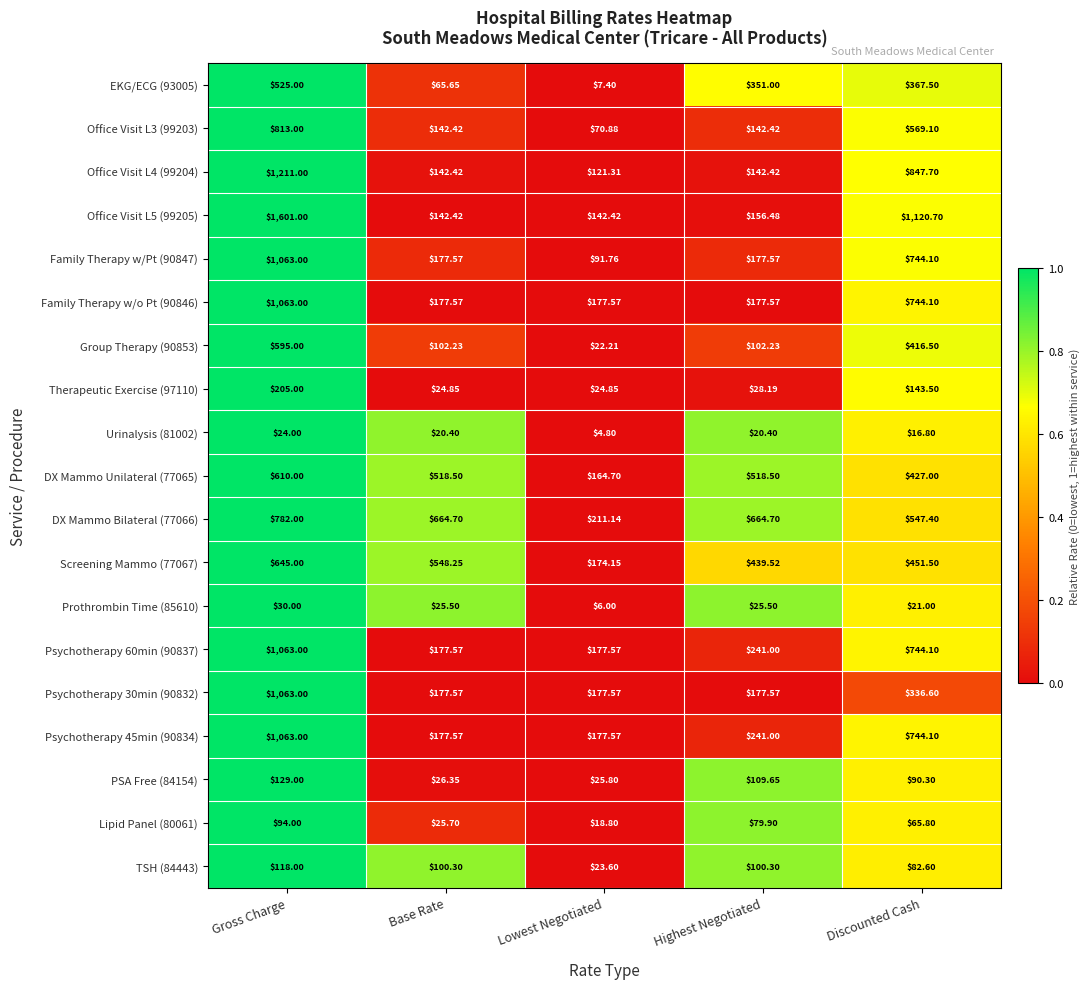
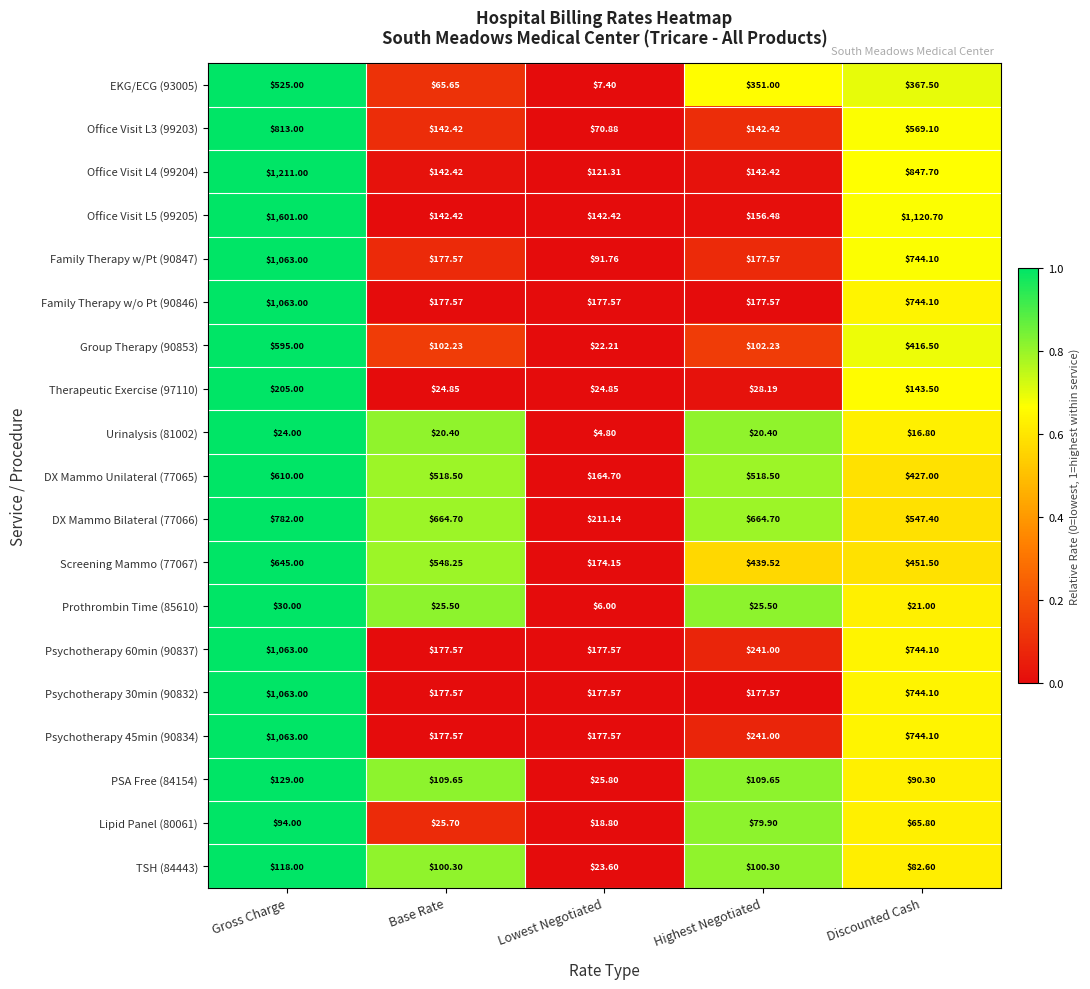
  {
    "EKG/ECG (93005)": {
      "Gross Charge": "$525.00",
      "Base Rate": "$65.65",
      "Lowest Negotiated": "$7.40",
      "Highest Negotiated": "$351.00",
      "Discounted Cash": "$367.50"
    },
    "Office Visit L3 (99203)": {
      "Gross Charge": "$813.00",
      "Base Rate": "$142.42",
      "Lowest Negotiated": "$70.88",
      "Highest Negotiated": "$142.42",
      "Discounted Cash": "$569.10"
    },
    "Office Visit L4 (99204)": {
      "Gross Charge": "$1,211.00",
      "Base Rate": "$142.42",
      "Lowest Negotiated": "$121.31",
      "Highest Negotiated": "$142.42",
      "Discounted Cash": "$847.70"
    },
    "Office Visit L5 (99205)": {
      "Gross Charge": "$1,601.00",
      "Base Rate": "$142.42",
      "Lowest Negotiated": "$142.42",
      "Highest Negotiated": "$156.48",
      "Discounted Cash": "$1,120.70"
    },
    "Family Therapy w/Pt (90847)": {
      "Gross Charge": "$1,063.00",
      "Base Rate": "$177.57",
      "Lowest Negotiated": "$91.76",
      "Highest Negotiated": "$177.57",
      "Discounted Cash": "$744.10"
    },
    "Family Therapy w/o Pt (90846)": {
      "Gross Charge": "$1,063.00",
      "Base Rate": "$177.57",
      "Lowest Negotiated": "$177.57",
      "Highest Negotiated": "$177.57",
      "Discounted Cash": "$744.10"
    },
    "Group Therapy (90853)": {
      "Gross Charge": "$595.00",
      "Base Rate": "$102.23",
      "Lowest Negotiated": "$22.21",
      "Highest Negotiated": "$102.23",
      "Discounted Cash": "$416.50"
    },
    "Therapeutic Exercise (97110)": {
      "Gross Charge": "$205.00",
      "Base Rate": "$24.85",
      "Lowest Negotiated": "$24.85",
      "Highest Negotiated": "$28.19",
      "Discounted Cash": "$143.50"
    },
    "Urinalysis (81002)": {
      "Gross Charge": "$24.00",
      "Base Rate": "$20.40",
      "Lowest Negotiated": "$4.80",
      "Highest Negotiated": "$20.40",
      "Discounted Cash": "$16.80"
    },
    "DX Mammo Unilateral (77065)": {
      "Gross Charge": "$610.00",
      "Base Rate": "$518.50",
      "Lowest Negotiated": "$164.70",
      "Highest Negotiated": "$518.50",
      "Discounted Cash": "$427.00"
    },
    "DX Mammo Bilateral (77066)": {
      "Gross Charge": "$782.00",
      "Base Rate": "$664.70",
      "Lowest Negotiated": "$211.14",
      "Highest Negotiated": "$664.70",
      "Discounted Cash": "$547.40"
    },
    "Screening Mammo (77067)": {
      "Gross Charge": "$645.00",
      "Base Rate": "$548.25",
      "Lowest Negotiated": "$174.15",
      "Highest Negotiated": "$439.52",
      "Discounted Cash": "$451.50"
    },
    "Prothrombin Time (85610)": {
      "Gross Charge": "$30.00",
      "Base Rate": "$25.50",
      "Lowest Negotiated": "$6.00",
      "Highest Negotiated": "$25.50",
      "Discounted Cash": "$21.00"
    },
    "Psychotherapy 60min (90837)": {
      "Gross Charge": "$1,063.00",
      "Base Rate": "$177.57",
      "Lowest Negotiated": "$177.57",
      "Highest Negotiated": "$241.00",
      "Discounted Cash": "$744.10"
    },
    "Psychotherapy 30min (90832)": {
      "Gross Charge": "$1,063.00",
      "Base Rate": "$177.57",
      "Lowest Negotiated": "$177.57",
      "Highest Negotiated": "$177.57",
-     "Discounted Cash": "$336.60"
+     "Discounted Cash": "$744.10"
    },
    "Psychotherapy 45min (90834)": {
      "Gross Charge": "$1,063.00",
      "Base Rate": "$177.57",
      "Lowest Negotiated": "$177.57",
      "Highest Negotiated": "$241.00",
      "Discounted Cash": "$744.10"
    },
    "PSA Free (84154)": {
      "Gross Charge": "$129.00",
-     "Base Rate": "$26.35",
+     "Base Rate": "$109.65",
      "Lowest Negotiated": "$25.80",
      "Highest Negotiated": "$109.65",
      "Discounted Cash": "$90.30"
    },
    "Lipid Panel (80061)": {
      "Gross Charge": "$94.00",
      "Base Rate": "$25.70",
      "Lowest Negotiated": "$18.80",
      "Highest Negotiated": "$79.90",
      "Discounted Cash": "$65.80"
    },
    "TSH (84443)": {
      "Gross Charge": "$118.00",
      "Base Rate": "$100.30",
      "Lowest Negotiated": "$23.60",
      "Highest Negotiated": "$100.30",
      "Discounted Cash": "$82.60"
    }
  }
